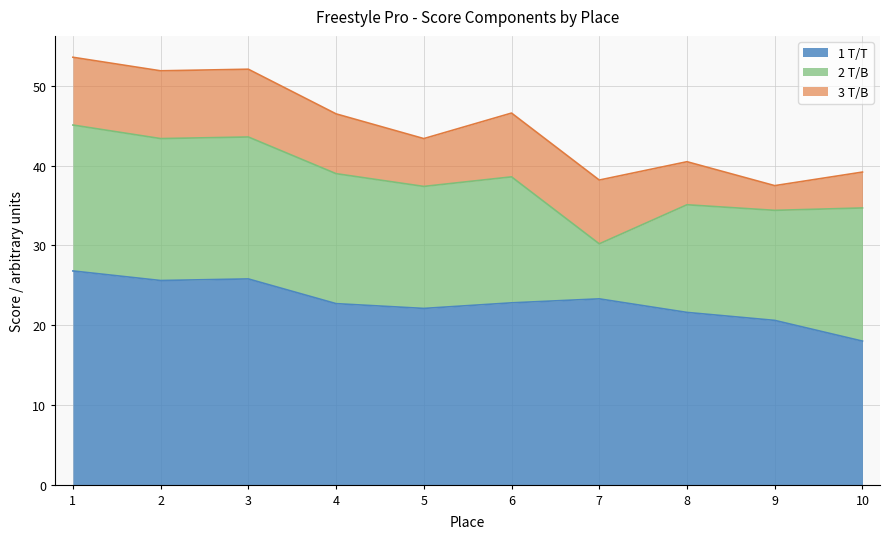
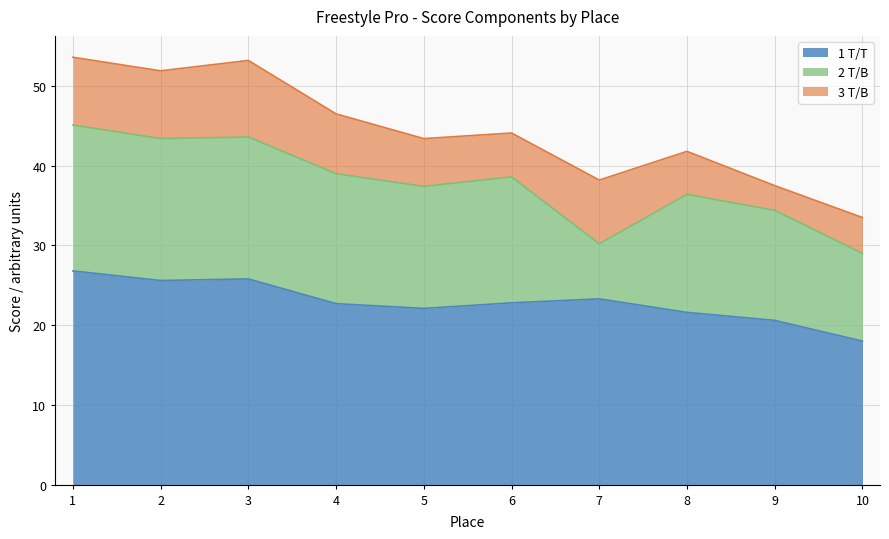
  {
    "1 T/T": {
      "1": 27,
      "2": 26,
      "3": 26,
      "4": 23,
      "5": 22,
      "6": 23,
      "7": 23,
      "8": 22,
      "9": 21,
      "10": 18
    },
    "2 T/B": {
      "1": 18,
      "2": 18,
      "3": 18,
      "4": 16,
      "5": 15,
      "6": 16,
      "7": 7,
-     "8": 14,
+     "8": 15,
      "9": 14,
-     "10": 17
+     "10": 11
    },
    "3 T/B": {
      "1": 9,
      "2": 9,
-     "3": 9,
+     "3": 10,
      "4": 8,
      "5": 6,
-     "6": 8,
+     "6": 6,
      "7": 8,
      "8": 5,
      "9": 3,
      "10": 5
    }
  }
